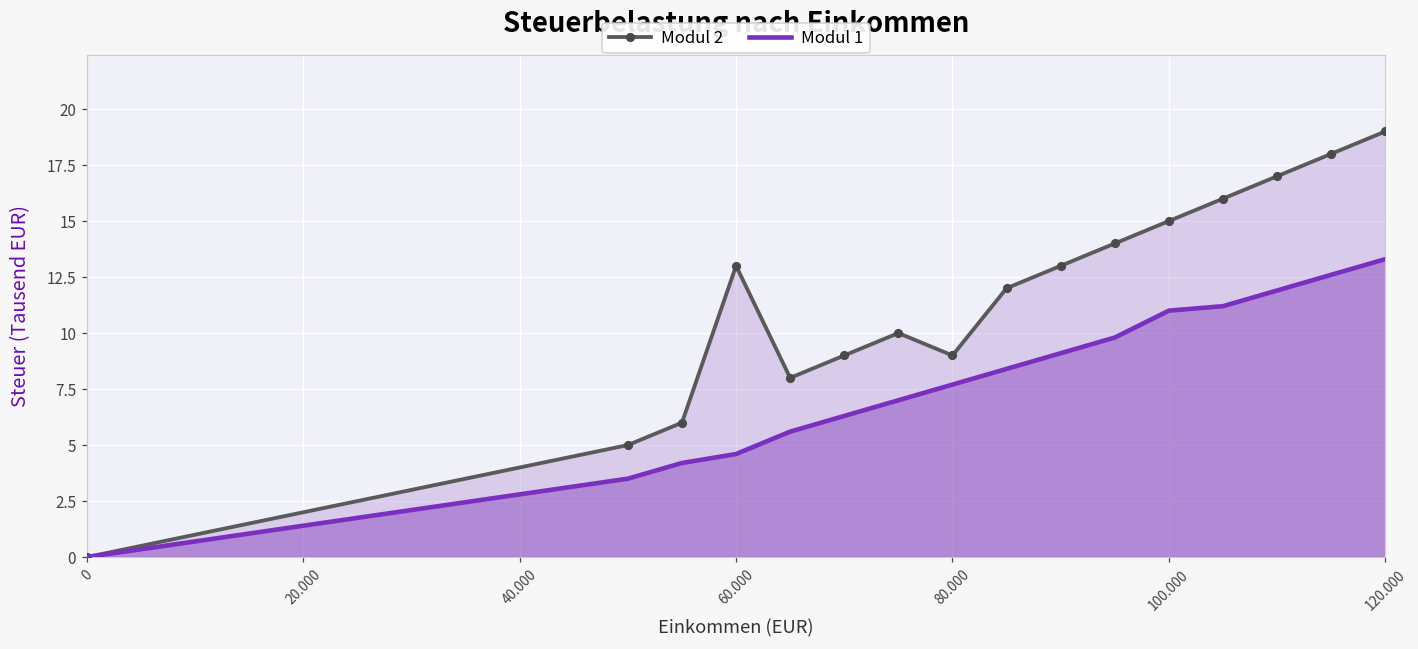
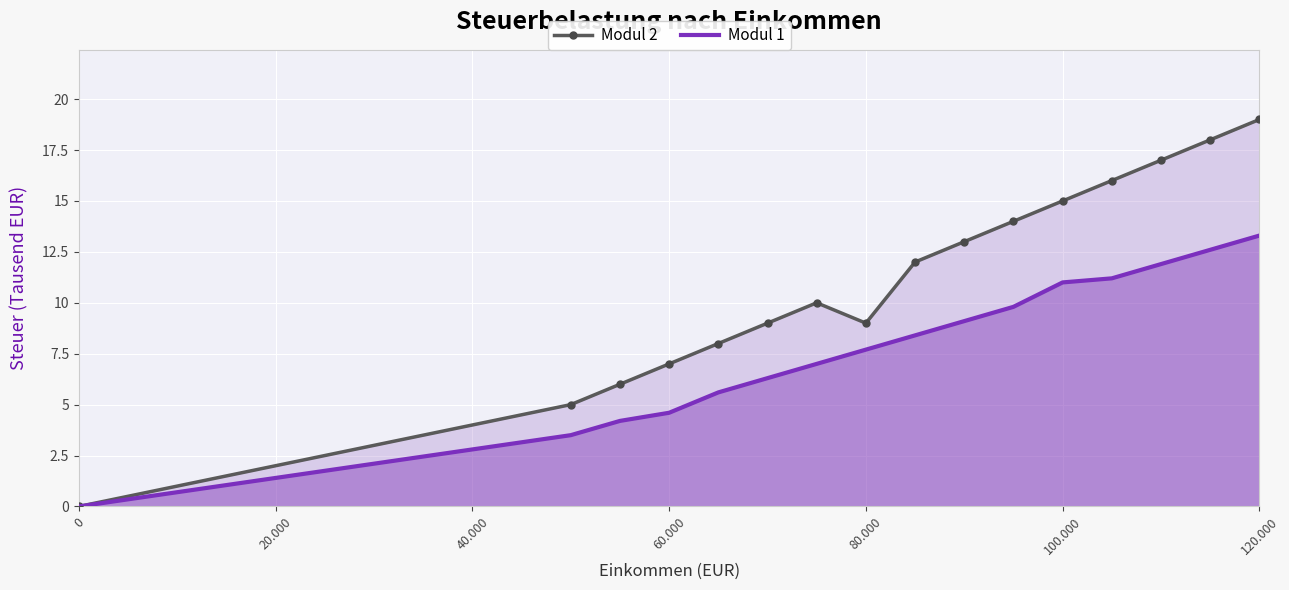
  {
    "Modul 2": {
-     "60.000": 13,
+     "60.000": 7,
      "80.000": 9,
      "100.000": 15,
      "120.000": 19
    },
    "Modul 1": {
      "60.000": 4.6,
      "80.000": 7.7,
      "100.000": 11,
      "120.000": 13.3
    }
  }
